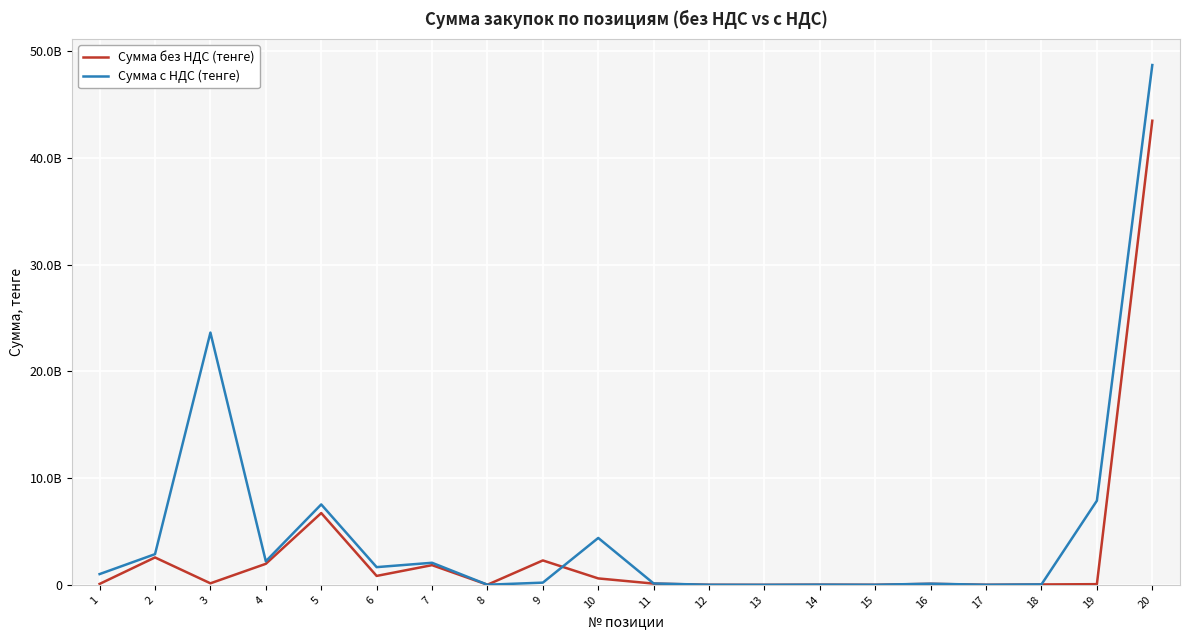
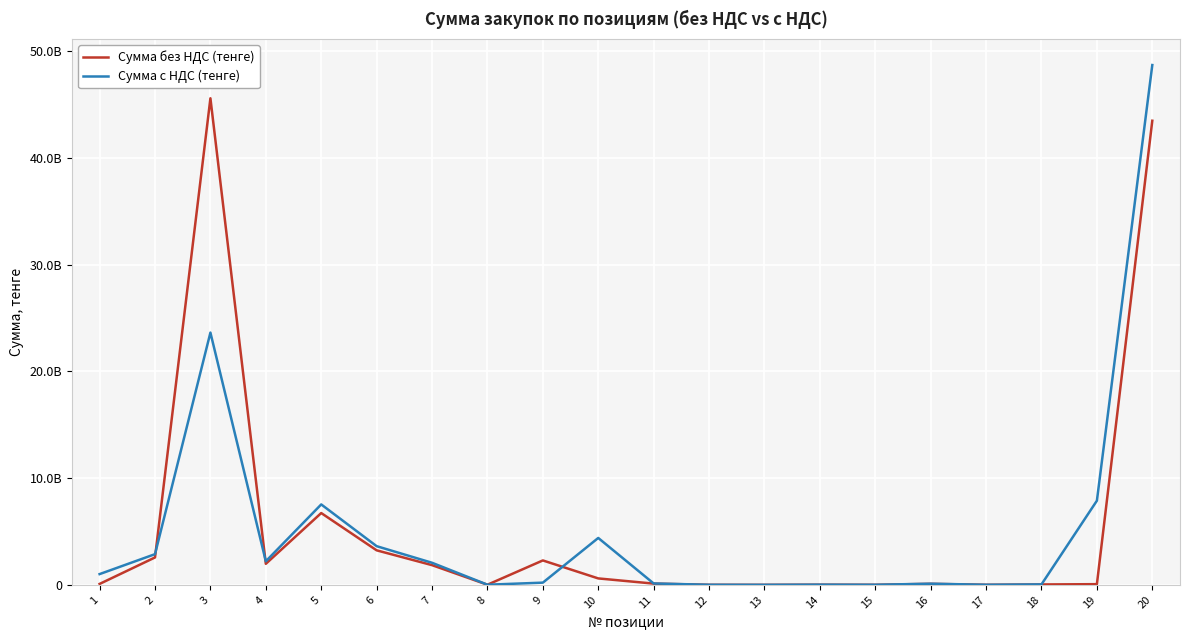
  {
    "Сумма без НДС (тенге)": {
      "1": 100000000,
      "2": 2600000000,
-     "3": 100000000,
+     "3": 45600000000,
      "5": 6700000000,
-     "6": 800000000,
+     "6": 3200000000,
      "9": 2300000000,
      "10": 600000000,
      "19": 100000000,
      "20": 43500000000
    },
    "Сумма с НДС (тенге)": {
      "1": 1000000000,
      "2": 2900000000,
      "3": 23600000000,
      "5": 7500000000,
-     "6": 1700000000,
+     "6": 3600000000,
      "9": 200000000,
      "10": 4400000000,
      "19": 7900000000,
      "20": 48700000000
    }
  }
